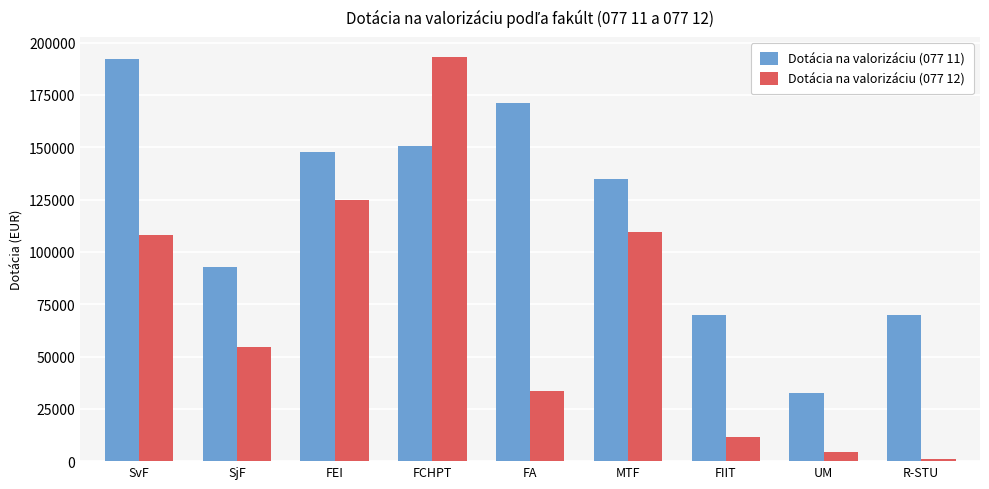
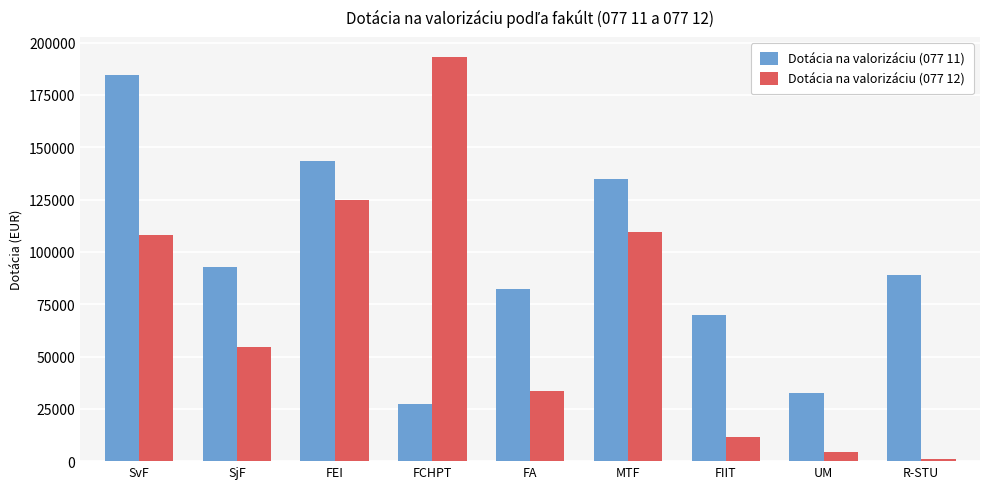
  {
    "Dotácia na valorizáciu (077 11)": {
-     "SvF": 192000,
+     "SvF": 185000,
      "SjF": 93000,
-     "FEI": 148000,
-     "FCHPT": 151000,
-     "FA": 171000,
+     "FEI": 144000,
+     "FCHPT": 27000,
+     "FA": 82000,
      "MTF": 135000,
      "FIIT": 70000,
      "UM": 32000,
-     "R-STU": 70000
+     "R-STU": 89000
    },
    "Dotácia na valorizáciu (077 12)": {
      "SvF": 108000,
      "SjF": 55000,
      "FEI": 125000,
      "FCHPT": 193000,
      "FA": 34000,
      "MTF": 110000,
      "FIIT": 12000,
      "UM": 4000
    }
  }
